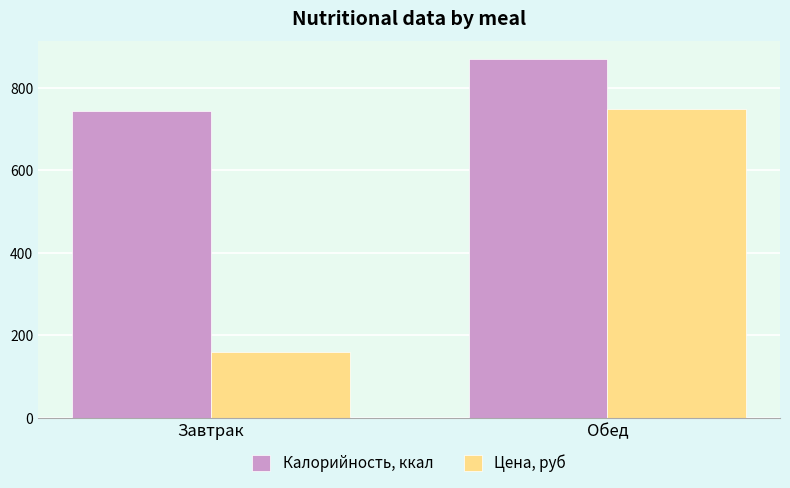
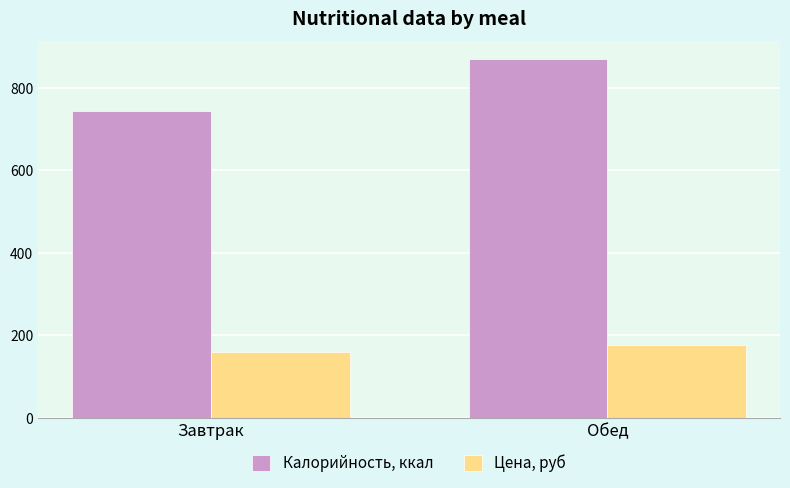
  {
    "Калорийность, ккал": {
      "Завтрак": 740,
      "Обед": 870
    },
    "Цена, руб": {
      "Завтрак": 160,
-     "Обед": 750
+     "Обед": 180
    }
  }
